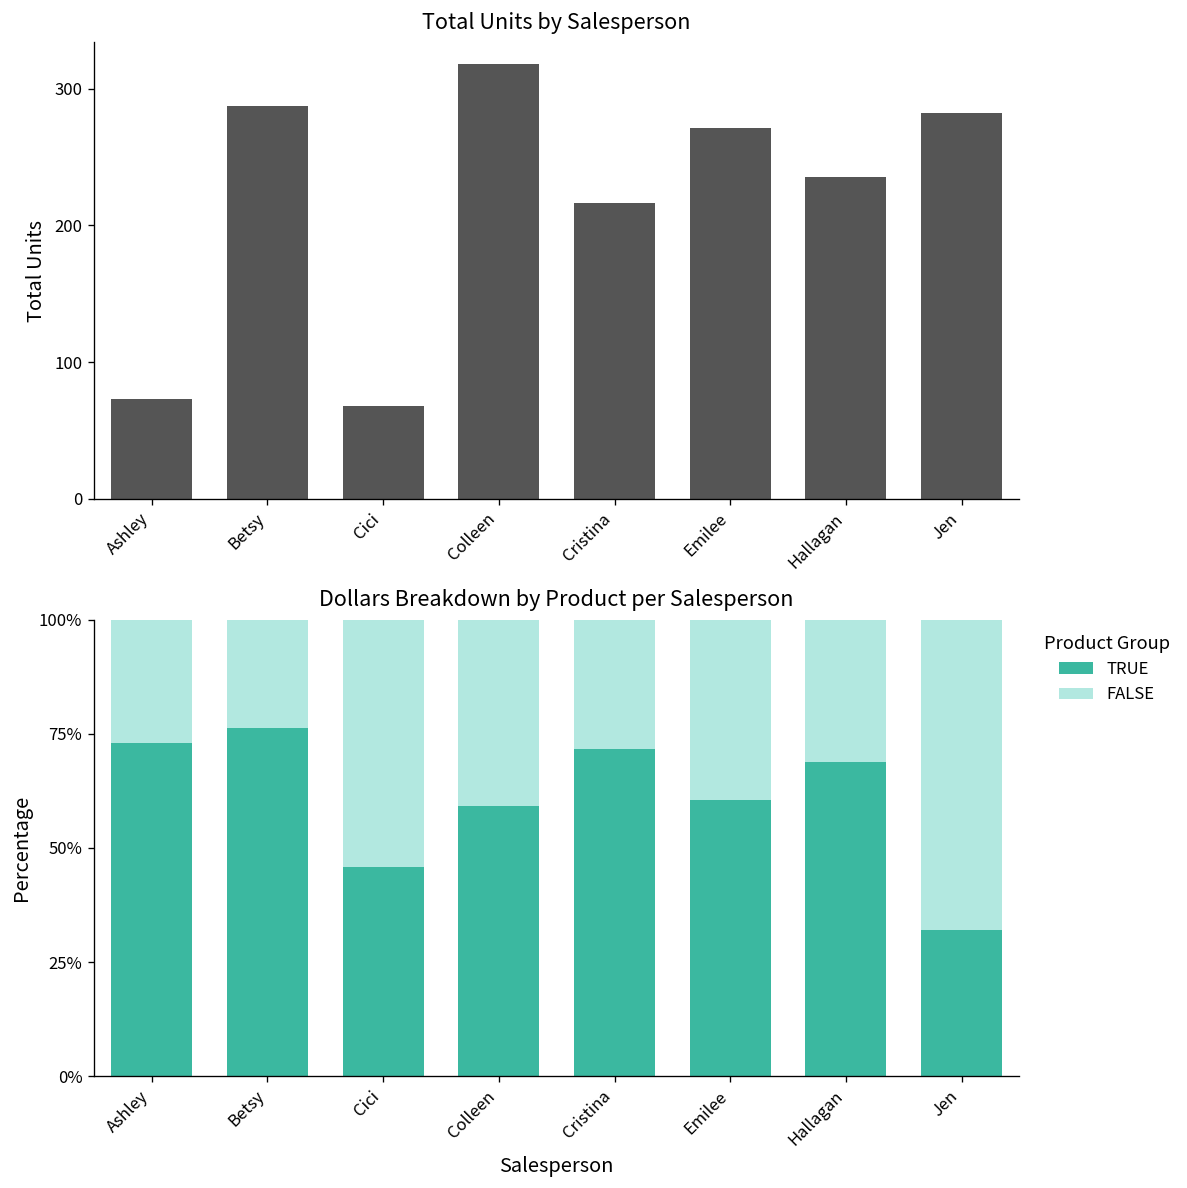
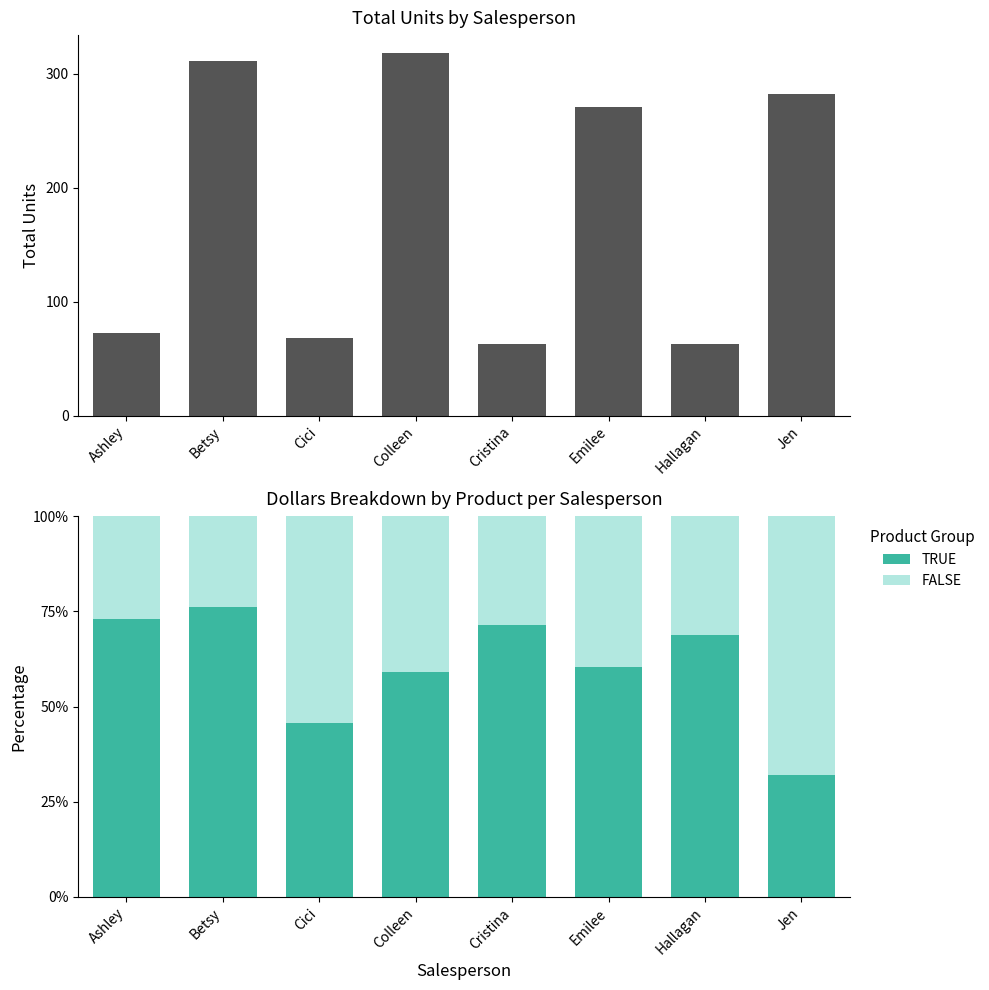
  {
    "Total Units by Salesperson": {
      "Ashley": "73",
-     "Betsy": "287",
+     "Betsy": "311",
      "Cici": "68",
      "Colleen": "318",
-     "Cristina": "216",
+     "Cristina": "63",
      "Emilee": "271",
-     "Hallagan": "235",
+     "Hallagan": "63",
      "Jen": "282"
    },
    "Dollars Breakdown by Product per Salesperson": {
      "TRUE": {
        "Ashley": "73%",
        "Betsy": "76%",
        "Cici": "46%",
        "Colleen": "59%",
        "Cristina": "72%",
        "Emilee": "60%",
        "Hallagan": "69%",
        "Jen": "32%"
      },
      "FALSE": {
        "Ashley": "27%",
        "Betsy": "24%",
        "Cici": "54%",
        "Colleen": "41%",
        "Cristina": "28%",
        "Emilee": "40%",
        "Hallagan": "31%",
        "Jen": "68%"
      }
    }
  }
